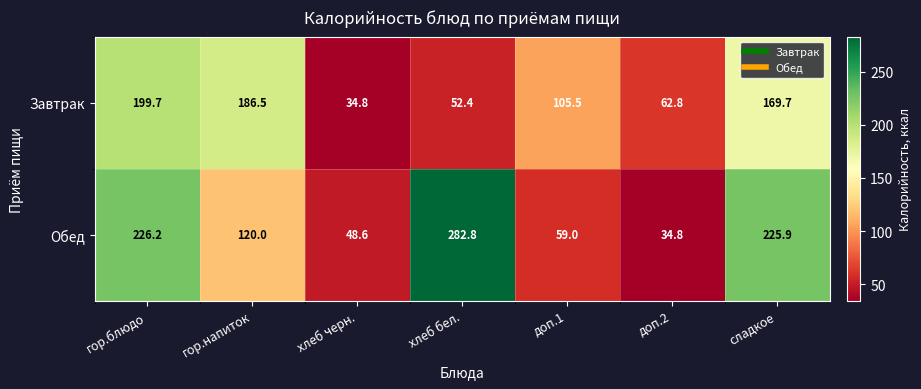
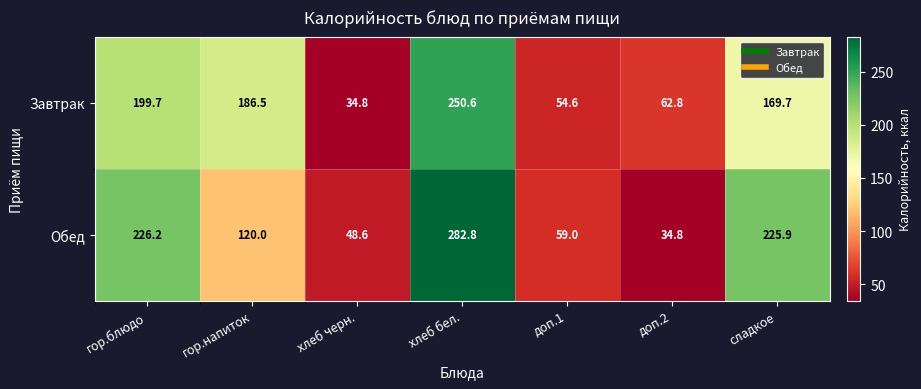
  {
    "Завтрак": {
      "гор.блюдо": 199.7,
      "гор.напиток": 186.5,
      "хлеб черн.": 34.8,
-     "хлеб бел.": 52.4,
-     "доп.1": 105.5,
+     "хлеб бел.": 250.6,
+     "доп.1": 54.6,
      "доп.2": 62.8,
      "сладкое": 169.7
    },
    "Обед": {
      "гор.блюдо": 226.2,
      "гор.напиток": 120.0,
      "хлеб черн.": 48.6,
      "хлеб бел.": 282.8,
      "доп.1": 59.0,
      "доп.2": 34.8,
      "сладкое": 225.9
    }
  }
